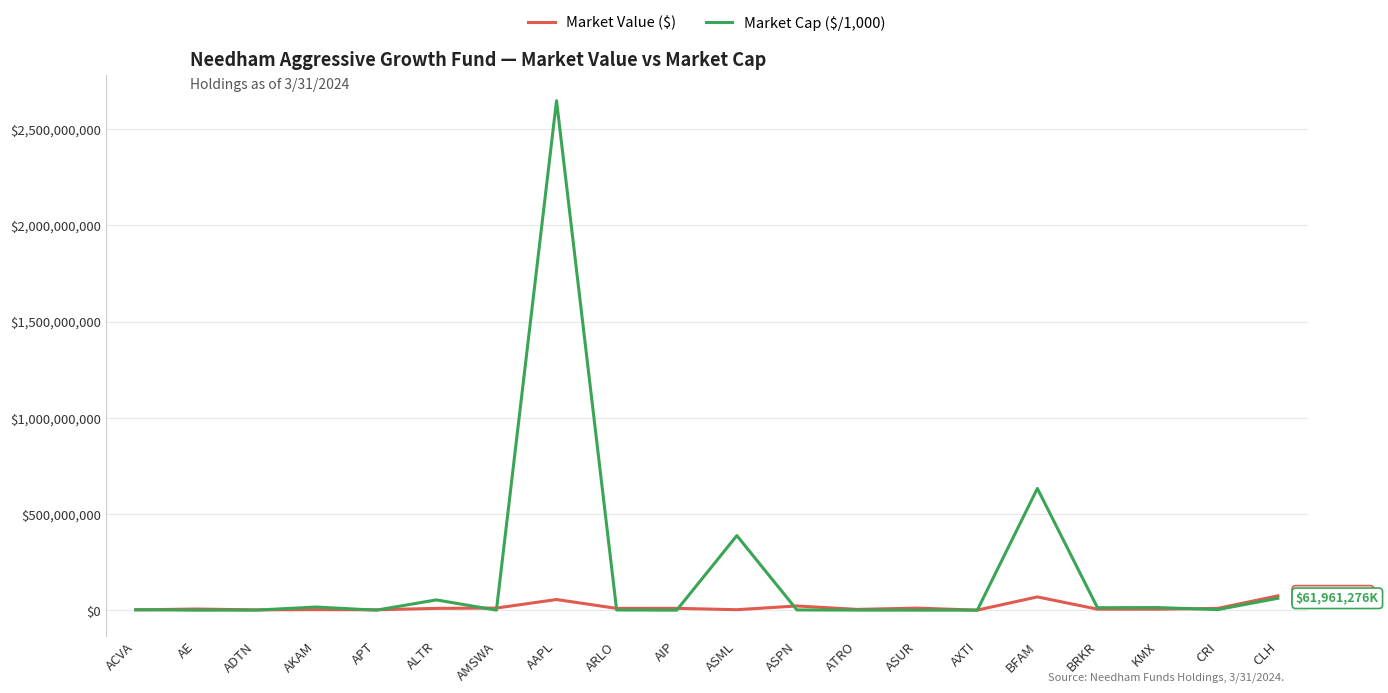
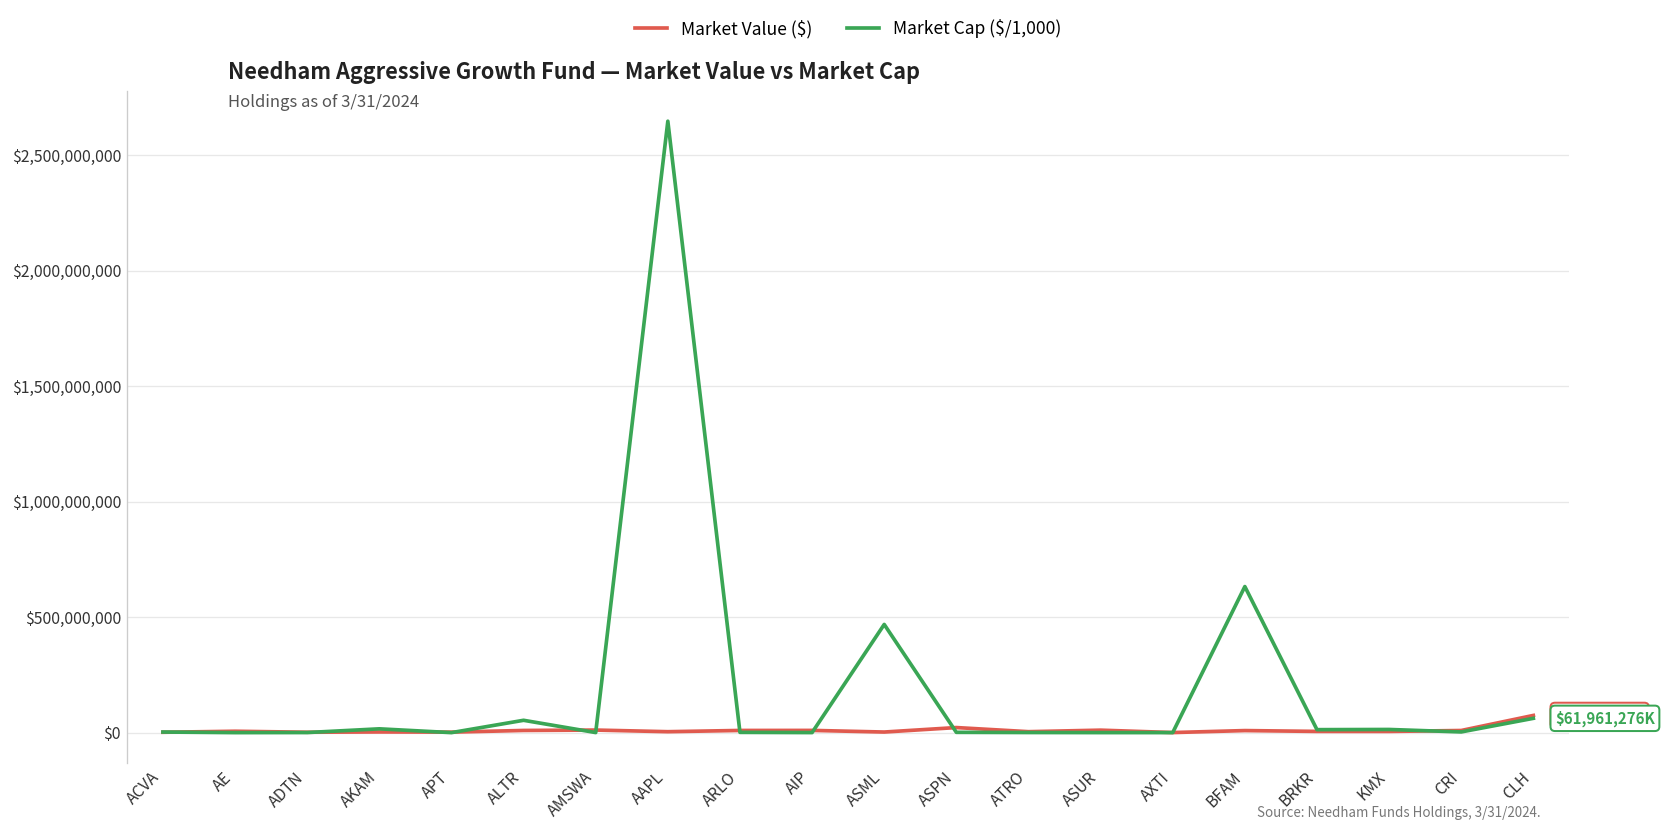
  {
    "Market Value ($)": {
      "AKAM": "$0",
      "ALTR": "$10,000,000",
-     "AAPL": "$60,000,000",
+     "AAPL": "$0",
      "ASML": "$0",
      "ASPN": "$20,000,000",
-     "BFAM": "$70,000,000"
+     "BFAM": "$10,000,000"
    },
    "Market Cap ($/1,000)": {
      "AKAM": "$20,000,000",
      "ALTR": "$50,000,000",
      "AAPL": "$2,650,000,000",
-     "ASML": "$390,000,000",
+     "ASML": "$470,000,000",
      "ASPN": "$0",
      "BFAM": "$630,000,000"
    }
  }
